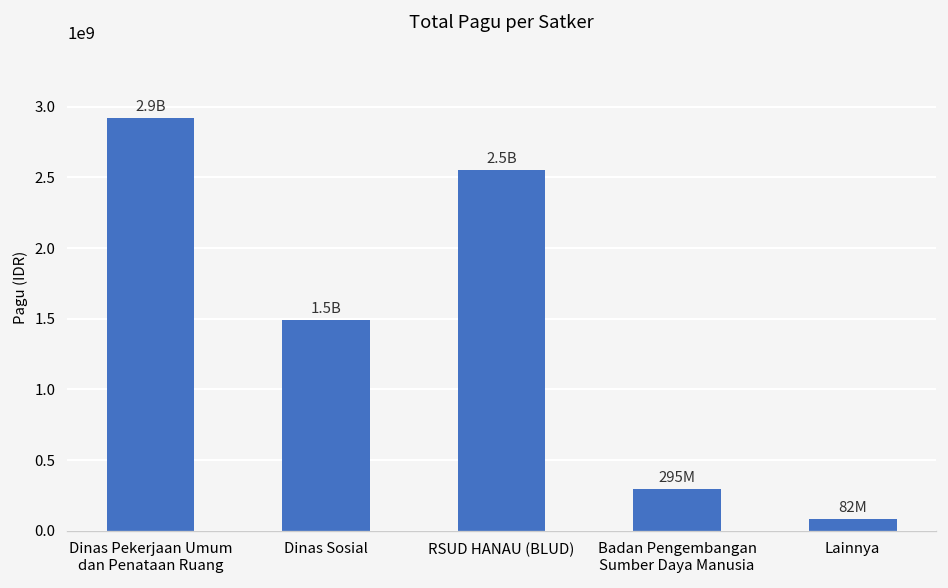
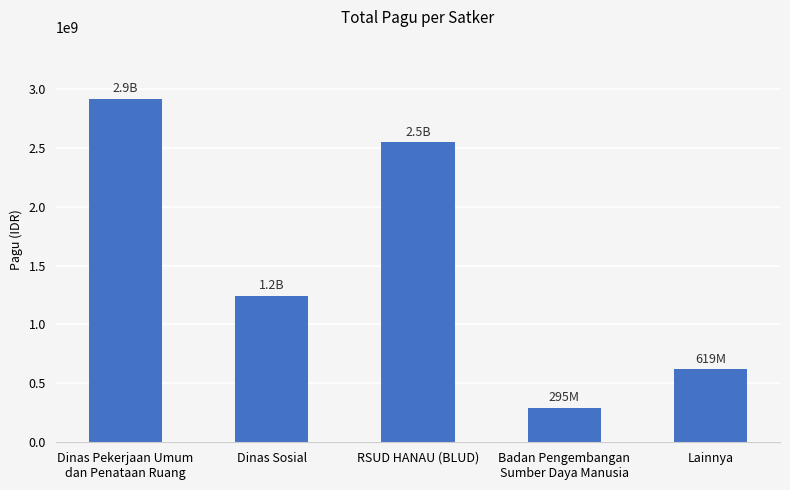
  {
    "Dinas Pekerjaan Umum dan Penataan Ruang": "2.9B",
-   "Dinas Sosial": "1.5B",
+   "Dinas Sosial": "1.2B",
    "RSUD HANAU (BLUD)": "2.5B",
    "Badan Pengembangan Sumber Daya Manusia": "295M",
-   "Lainnya": "82M"
+   "Lainnya": "619M"
  }
